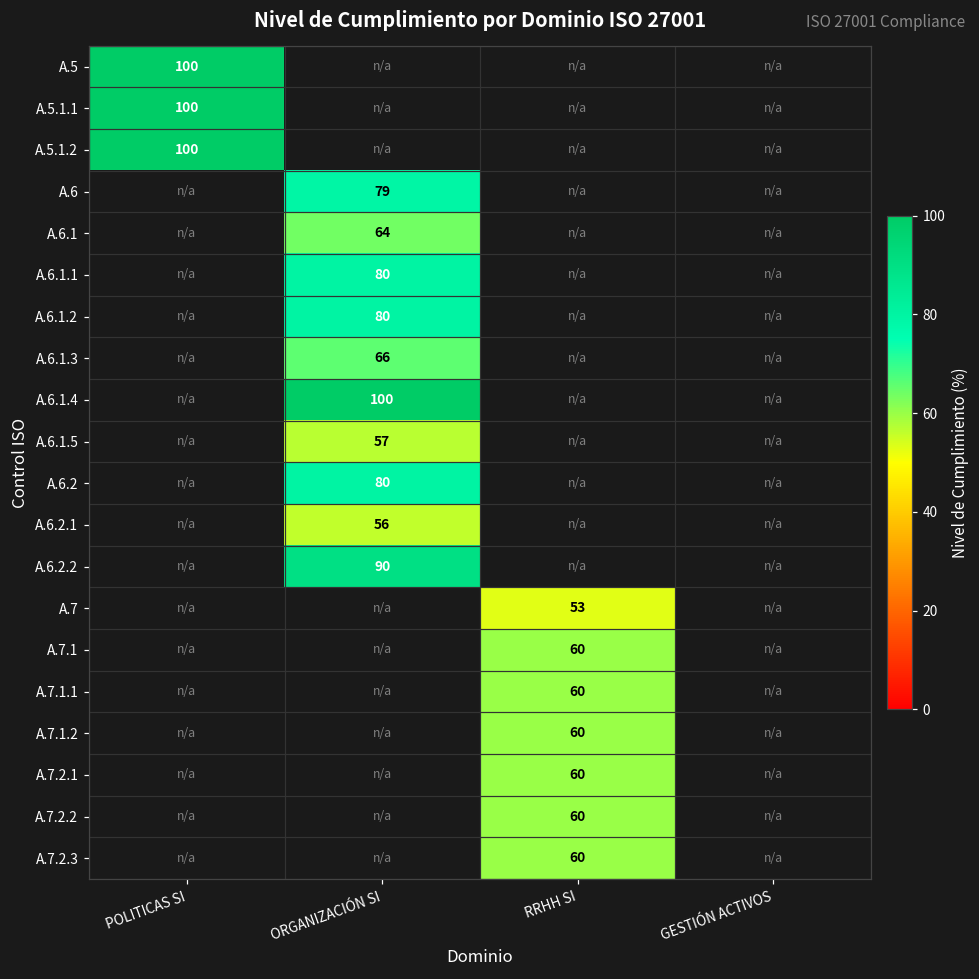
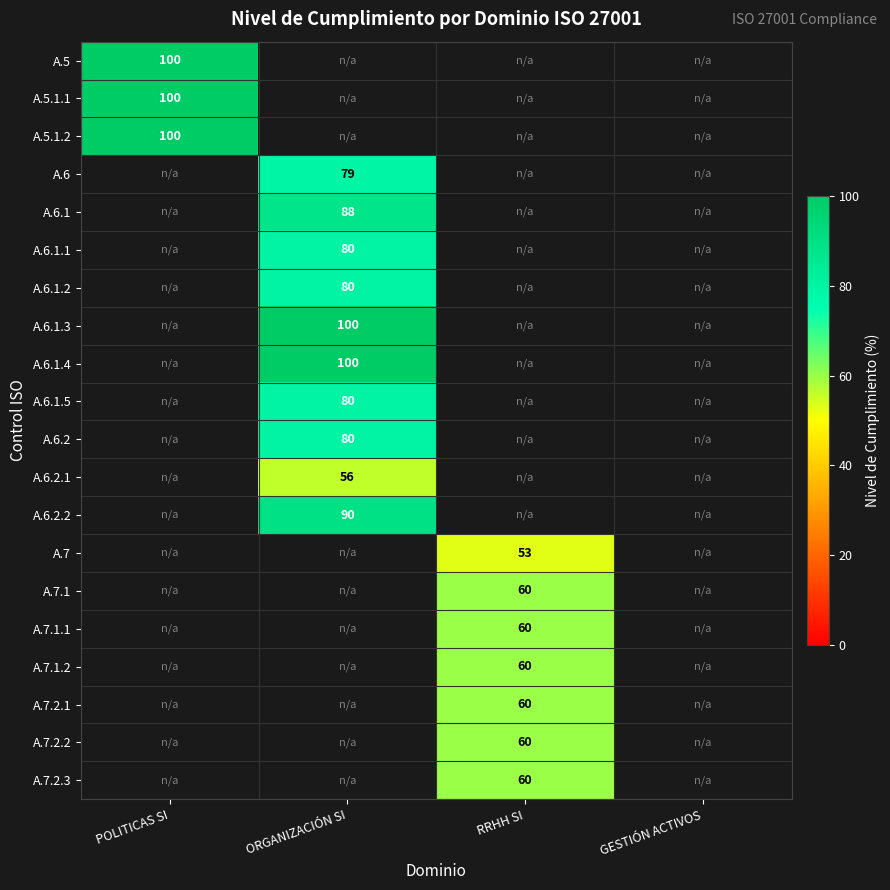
  {
    "A.5": {
      "POLITICAS SI": 100
    },
    "A.5.1.1": {
      "POLITICAS SI": 100
    },
    "A.5.1.2": {
      "POLITICAS SI": 100
    },
    "A.6": {
      "ORGANIZACIÓN SI": 79
    },
    "A.6.1": {
-     "ORGANIZACIÓN SI": 64
+     "ORGANIZACIÓN SI": 88
    },
    "A.6.1.1": {
      "ORGANIZACIÓN SI": 80
    },
    "A.6.1.2": {
      "ORGANIZACIÓN SI": 80
    },
    "A.6.1.3": {
-     "ORGANIZACIÓN SI": 66
+     "ORGANIZACIÓN SI": 100
    },
    "A.6.1.4": {
      "ORGANIZACIÓN SI": 100
    },
    "A.6.1.5": {
-     "ORGANIZACIÓN SI": 57
+     "ORGANIZACIÓN SI": 80
    },
    "A.6.2": {
      "ORGANIZACIÓN SI": 80
    },
    "A.6.2.1": {
      "ORGANIZACIÓN SI": 56
    },
    "A.6.2.2": {
      "ORGANIZACIÓN SI": 90
    },
    "A.7": {
      "RRHH SI": 53
    },
    "A.7.1": {
      "RRHH SI": 60
    },
    "A.7.1.1": {
      "RRHH SI": 60
    },
    "A.7.1.2": {
      "RRHH SI": 60
    },
    "A.7.2.1": {
      "RRHH SI": 60
    },
    "A.7.2.2": {
      "RRHH SI": 60
    },
    "A.7.2.3": {
      "RRHH SI": 60
    }
  }
